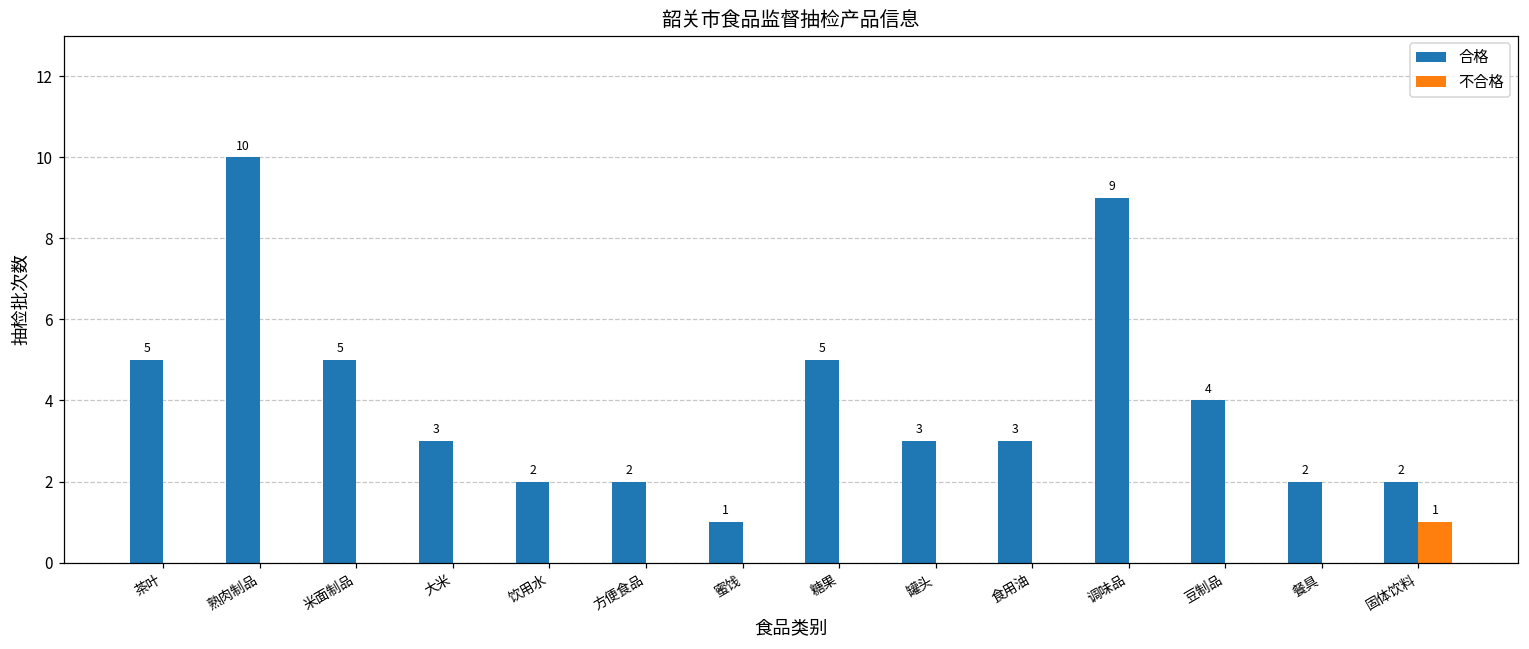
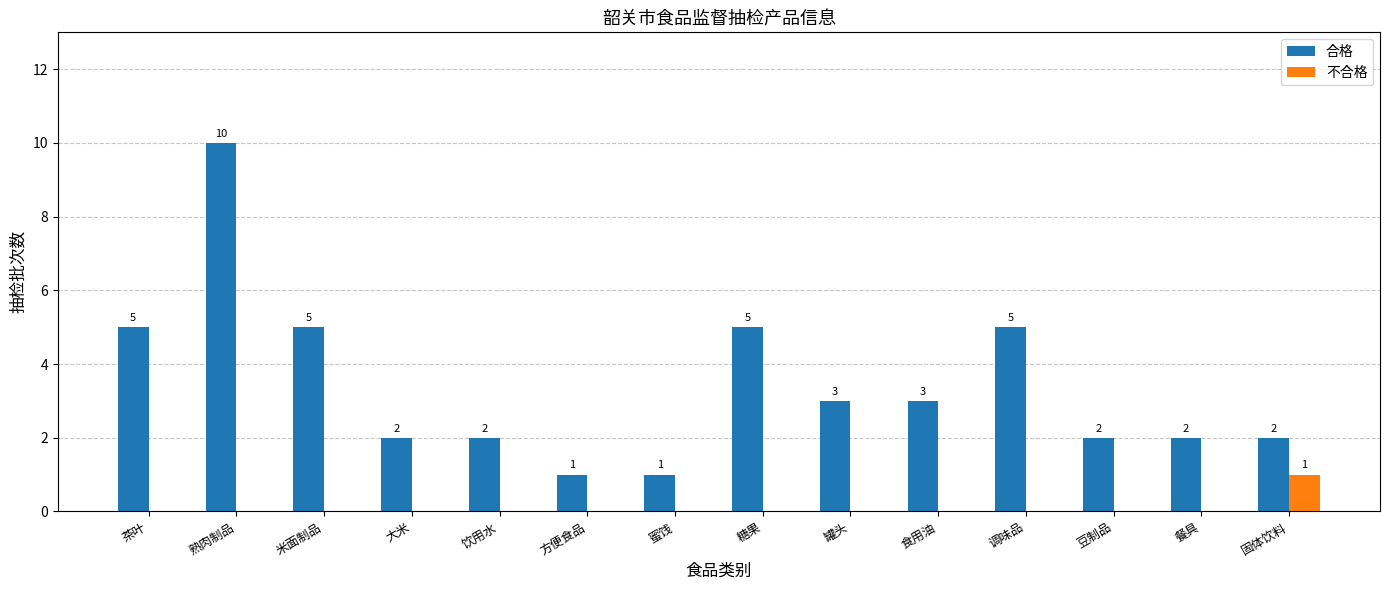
  {
    "合格": {
      "茶叶": 5,
      "熟肉制品": 10,
      "米面制品": 5,
-     "大米": 3,
+     "大米": 2,
      "饮用水": 2,
-     "方便食品": 2,
+     "方便食品": 1,
      "蜜饯": 1,
      "糖果": 5,
      "罐头": 3,
      "食用油": 3,
-     "调味品": 9,
-     "豆制品": 4,
+     "调味品": 5,
+     "豆制品": 2,
      "餐具": 2,
      "固体饮料": 2
    },
    "不合格": {
      "固体饮料": 1
    }
  }
